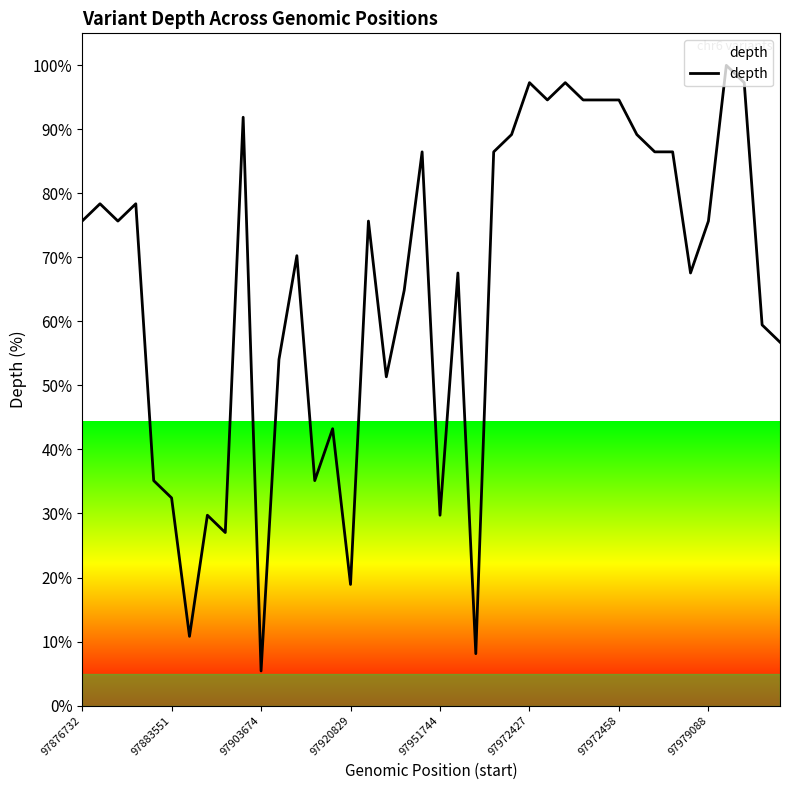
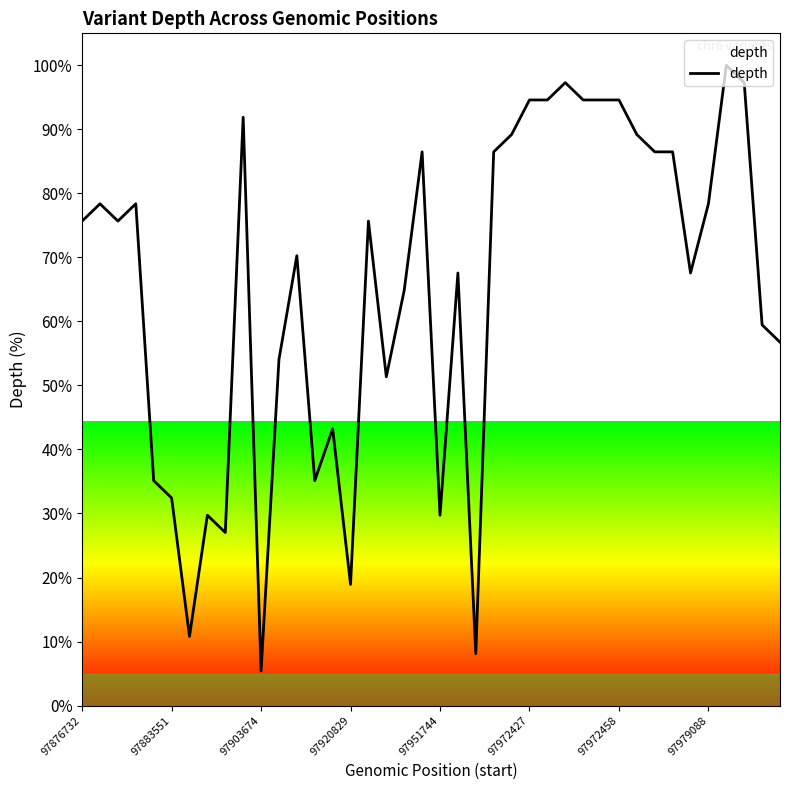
  {
    "97876732": "76%",
    "97883551": "32%",
    "97903674": "5%",
    "97920829": "19%",
    "97951744": "30%",
-   "97972427": "97%",
+   "97972427": "95%",
    "97972458": "95%",
-   "97979088": "76%"
+   "97979088": "78%"
  }
